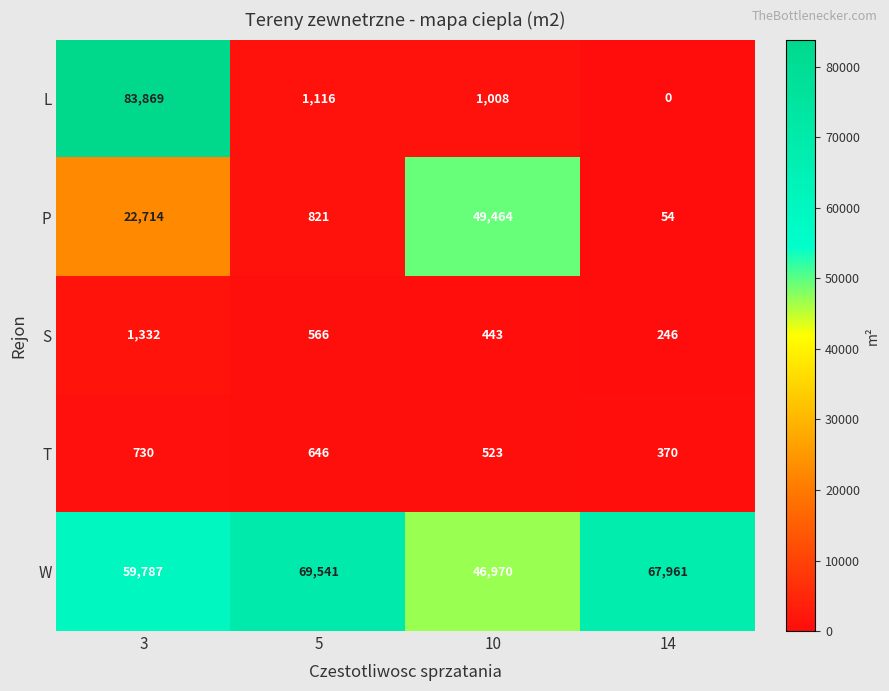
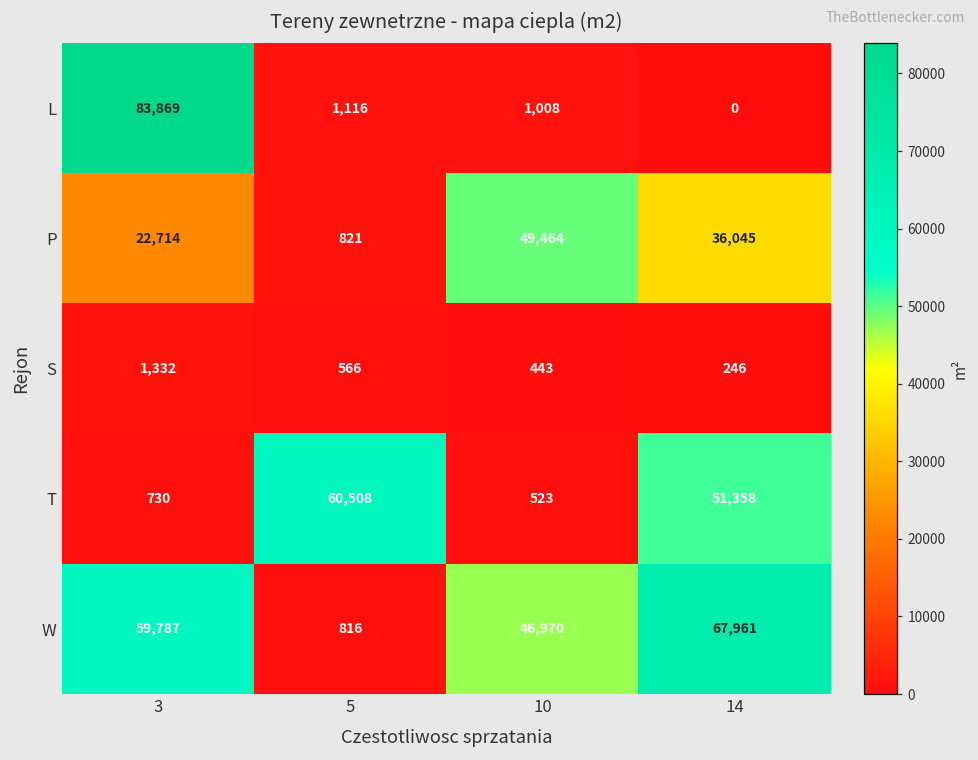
  {
    "L": {
      "3": "83,869",
      "5": "1,116",
      "10": "1,008",
      "14": "0"
    },
    "P": {
      "3": "22,714",
      "5": "821",
      "10": "49,464",
-     "14": "54"
+     "14": "36,045"
    },
    "S": {
      "3": "1,332",
      "5": "566",
      "10": "443",
      "14": "246"
    },
    "T": {
      "3": "730",
-     "5": "646",
+     "5": "60,508",
      "10": "523",
-     "14": "370"
+     "14": "51,358"
    },
    "W": {
      "3": "59,787",
-     "5": "69,541",
+     "5": "816",
      "10": "46,970",
      "14": "67,961"
    }
  }
